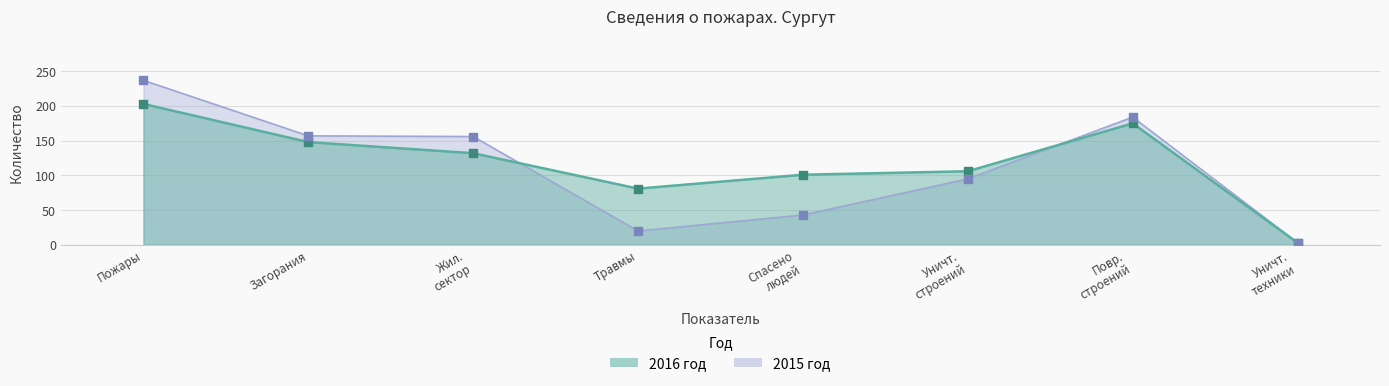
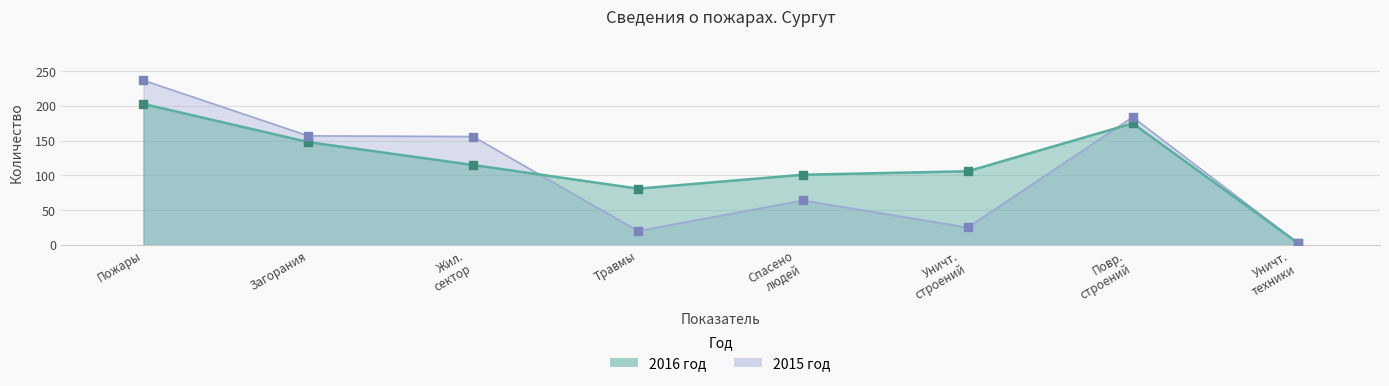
  {
    "2015 год": {
      "Пожары": 240,
      "Загорания": 160,
      "Жил. сектор": 160,
      "Травмы": 20,
-     "Спасено людей": 40,
-     "Уничт. строений": 100,
+     "Спасено людей": 60,
+     "Уничт. строений": 30,
      "Повр. строений": 180
    },
    "2016 год": {
      "Пожары": 200,
      "Загорания": 150,
-     "Жил. сектор": 130,
+     "Жил. сектор": 120,
      "Травмы": 80,
      "Спасено людей": 100,
      "Уничт. строений": 110,
      "Повр. строений": 180
    }
  }
